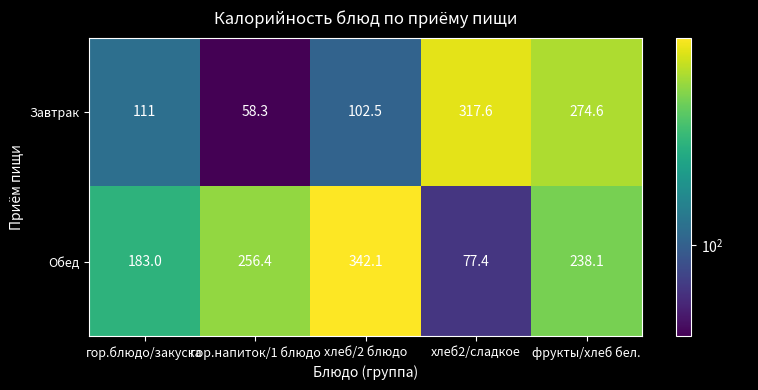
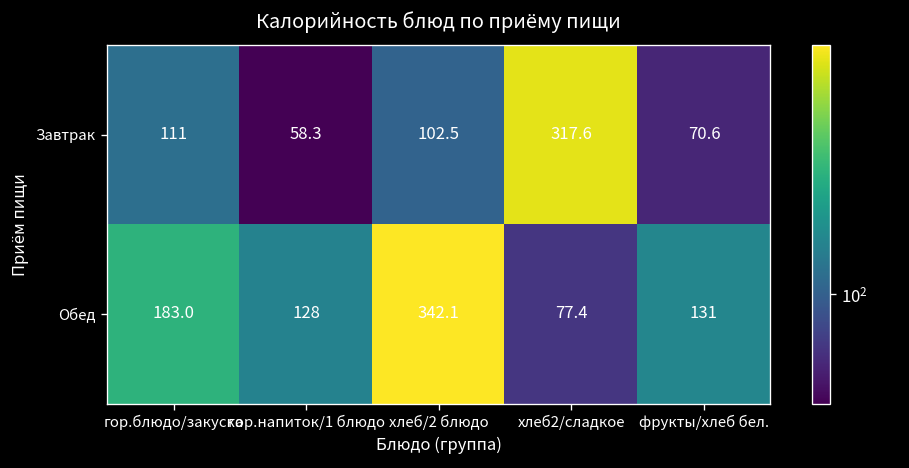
  {
    "Завтрак": {
      "гор.блюдо/закуска": 111,
      "гор.напиток/1 блюдо": 58.3,
      "хлеб/2 блюдо": 102.5,
      "хлеб2/сладкое": 317.6,
-     "фрукты/хлеб бел.": 274.6
+     "фрукты/хлеб бел.": 70.6
    },
    "Обед": {
      "гор.блюдо/закуска": 183.0,
-     "гор.напиток/1 блюдо": 256.4,
+     "гор.напиток/1 блюдо": 128,
      "хлеб/2 блюдо": 342.1,
      "хлеб2/сладкое": 77.4,
-     "фрукты/хлеб бел.": 238.1
+     "фрукты/хлеб бел.": 131
    }
  }
